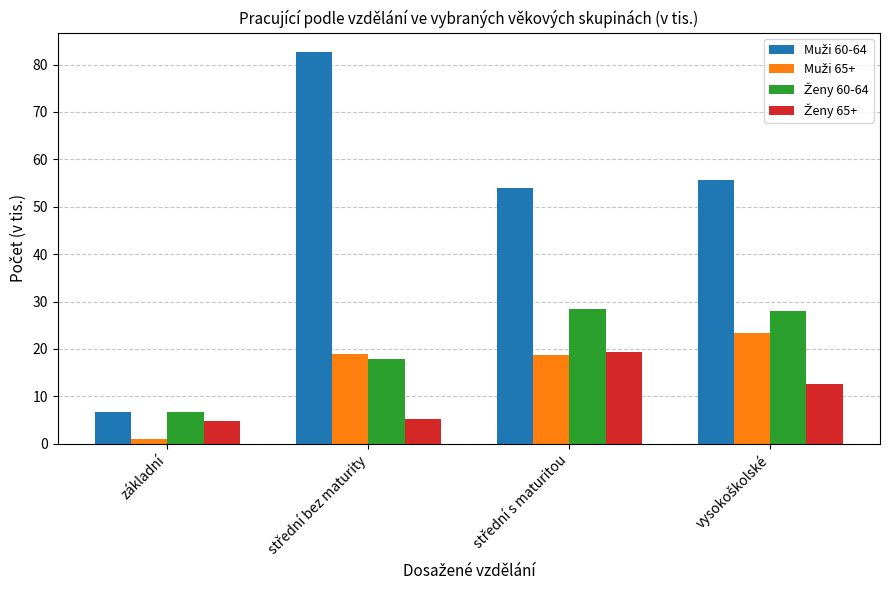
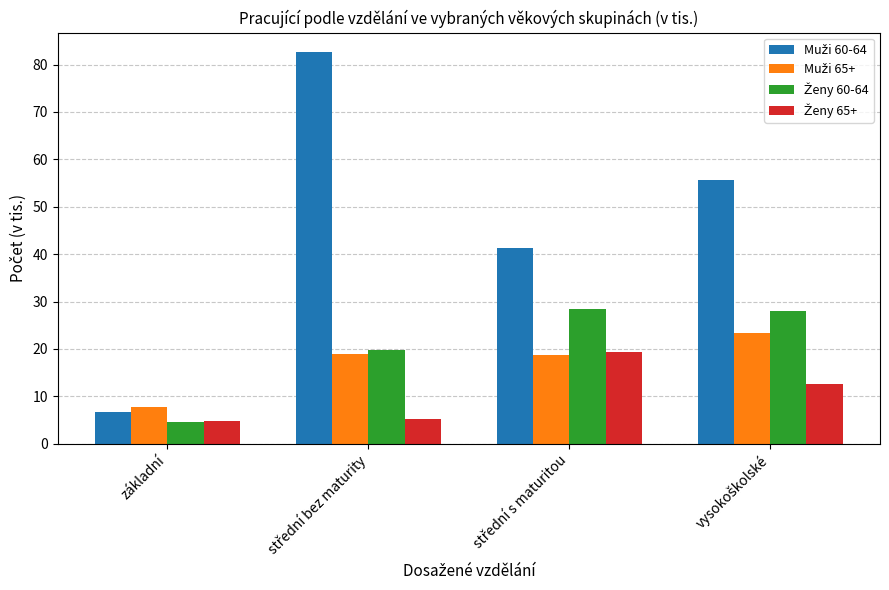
  {
    "Muži 60-64": {
      "základní": 7,
      "střední bez maturity": 83,
-     "střední s maturitou": 54,
+     "střední s maturitou": 41,
      "vysokoškolské": 56
    },
    "Muži 65+": {
-     "základní": 1,
+     "základní": 8,
      "střední bez maturity": 19,
      "střední s maturitou": 19,
      "vysokoškolské": 23
    },
    "Ženy 60-64": {
-     "základní": 7,
-     "střední bez maturity": 18,
+     "základní": 4,
+     "střední bez maturity": 20,
      "střední s maturitou": 28,
      "vysokoškolské": 28
    },
    "Ženy 65+": {
      "základní": 5,
      "střední bez maturity": 5,
      "střední s maturitou": 19,
      "vysokoškolské": 13
    }
  }
